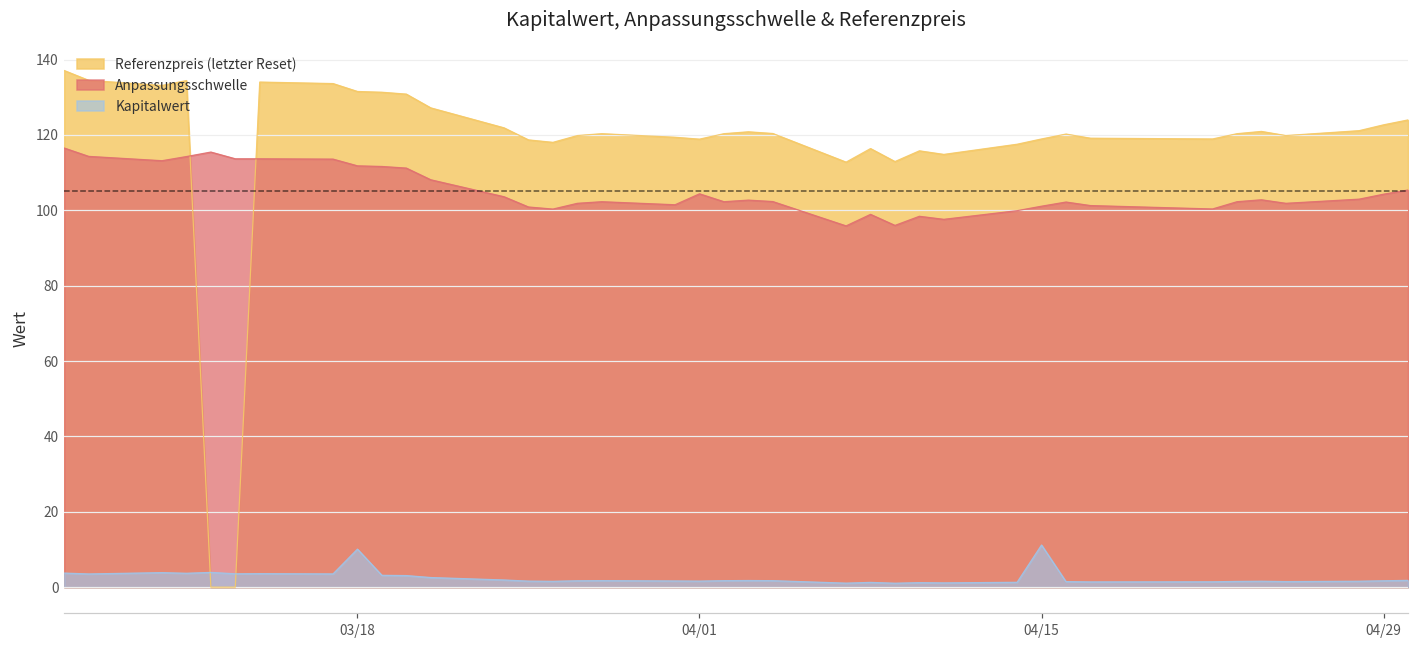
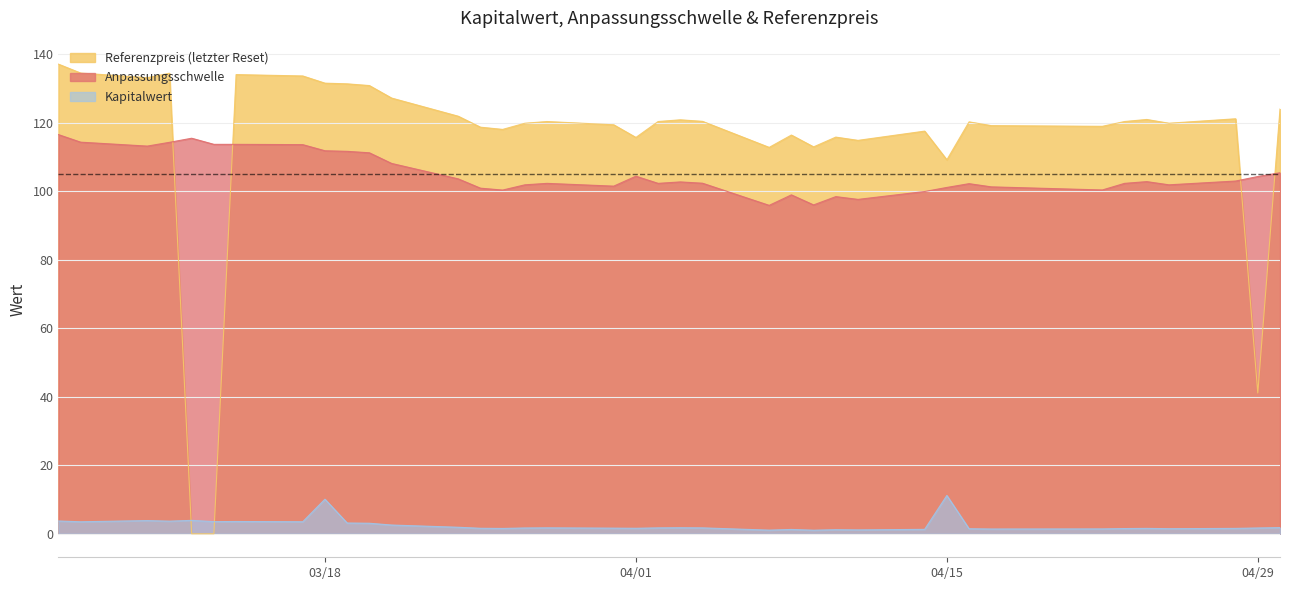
  {
    "Referenzpreis (letzter Reset)": {
      "03/18": 132,
-     "04/01": 119,
-     "04/15": 119,
-     "04/29": 123
+     "04/01": 116,
+     "04/15": 109,
+     "04/29": 41
    },
    "Anpassungsschwelle": {
      "03/18": 112,
      "04/01": 104,
      "04/15": 101,
      "04/29": 104
    },
    "Kapitalwert": {
      "03/18": 10,
      "04/01": 2,
      "04/15": 11,
      "04/29": 2
    }
  }
